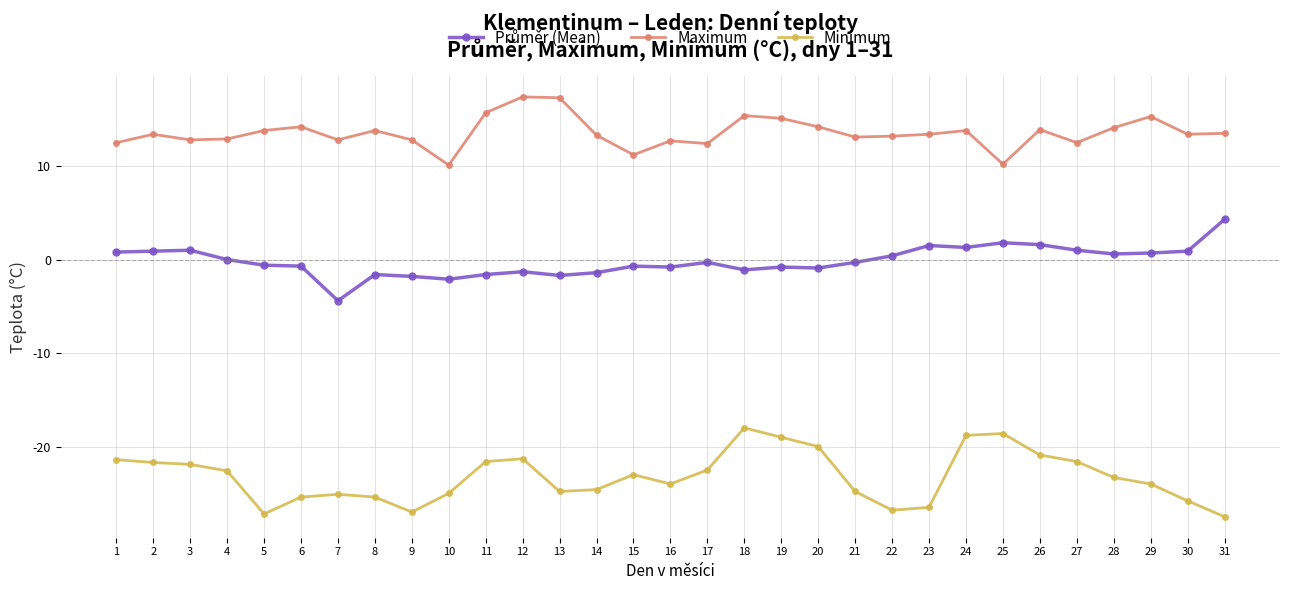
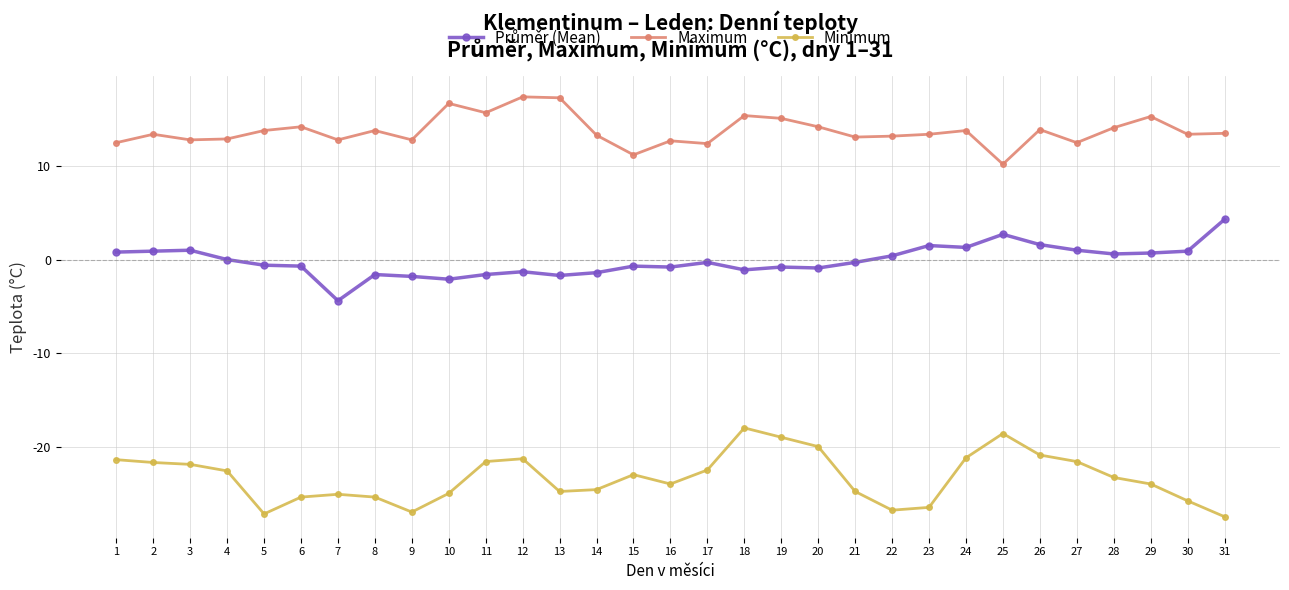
  {
    "Průměr (Mean)": {
      "1": 1,
      "2": 1,
      "3": 1,
      "4": 0,
      "5": -1,
      "6": -1,
      "7": -4,
      "8": -2,
      "9": -2,
      "10": -2,
      "11": -2,
      "12": -1,
      "13": -2,
      "14": -1,
      "15": -1,
      "16": -1,
      "17": 0,
      "18": -1,
      "19": -1,
      "20": -1,
      "21": 0,
      "22": 0,
      "23": 2,
      "24": 1,
-     "25": 2,
+     "25": 3,
      "26": 2,
      "27": 1,
      "28": 1,
      "29": 1,
      "30": 1,
      "31": 4
    },
    "Maximum": {
      "1": 13,
      "2": 13,
      "3": 13,
      "4": 13,
      "5": 14,
      "6": 14,
      "7": 13,
      "8": 14,
      "9": 13,
-     "10": 10,
+     "10": 17,
      "11": 16,
      "12": 17,
      "13": 17,
      "14": 13,
      "15": 11,
      "16": 13,
      "17": 12,
      "18": 15,
      "19": 15,
      "20": 14,
      "21": 13,
      "22": 13,
      "23": 13,
      "24": 14,
      "25": 10,
      "26": 14,
      "27": 13,
      "28": 14,
      "29": 15,
      "30": 13,
      "31": 14
    },
    "Minimum": {
      "1": -21,
      "2": -22,
      "3": -22,
      "4": -23,
      "5": -27,
      "6": -25,
      "7": -25,
      "8": -25,
      "9": -27,
      "10": -25,
      "11": -22,
      "12": -21,
      "13": -25,
      "14": -25,
      "15": -23,
      "16": -24,
      "17": -23,
      "18": -18,
      "19": -19,
      "20": -20,
      "21": -25,
      "22": -27,
      "23": -27,
-     "24": -19,
+     "24": -21,
      "25": -19,
      "26": -21,
      "27": -22,
      "28": -23,
      "29": -24,
      "30": -26,
      "31": -28
    }
  }
